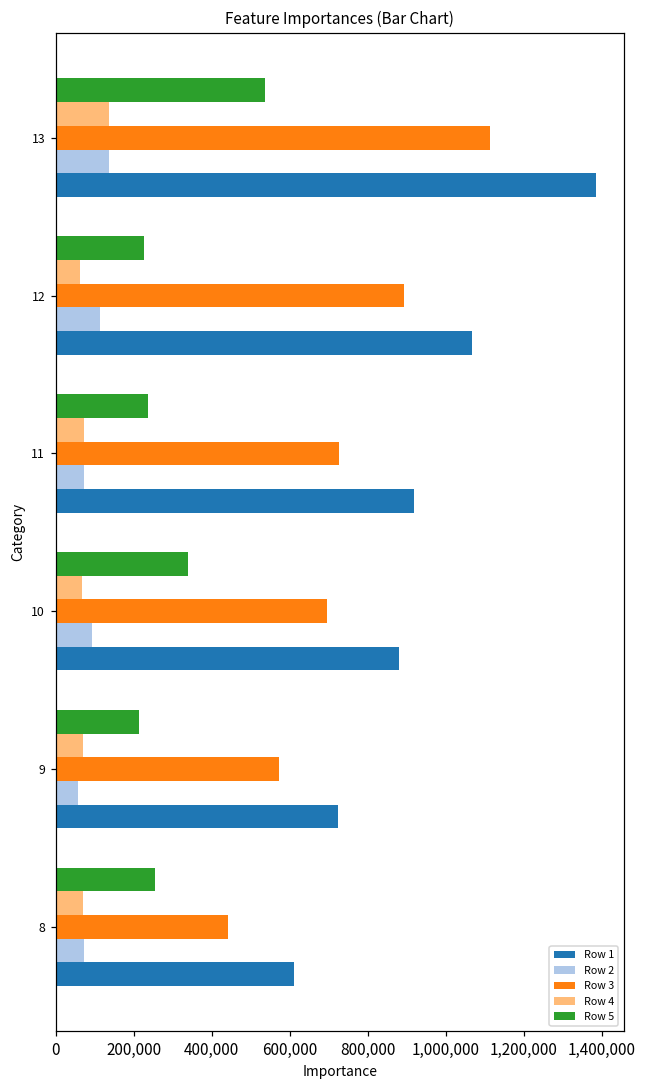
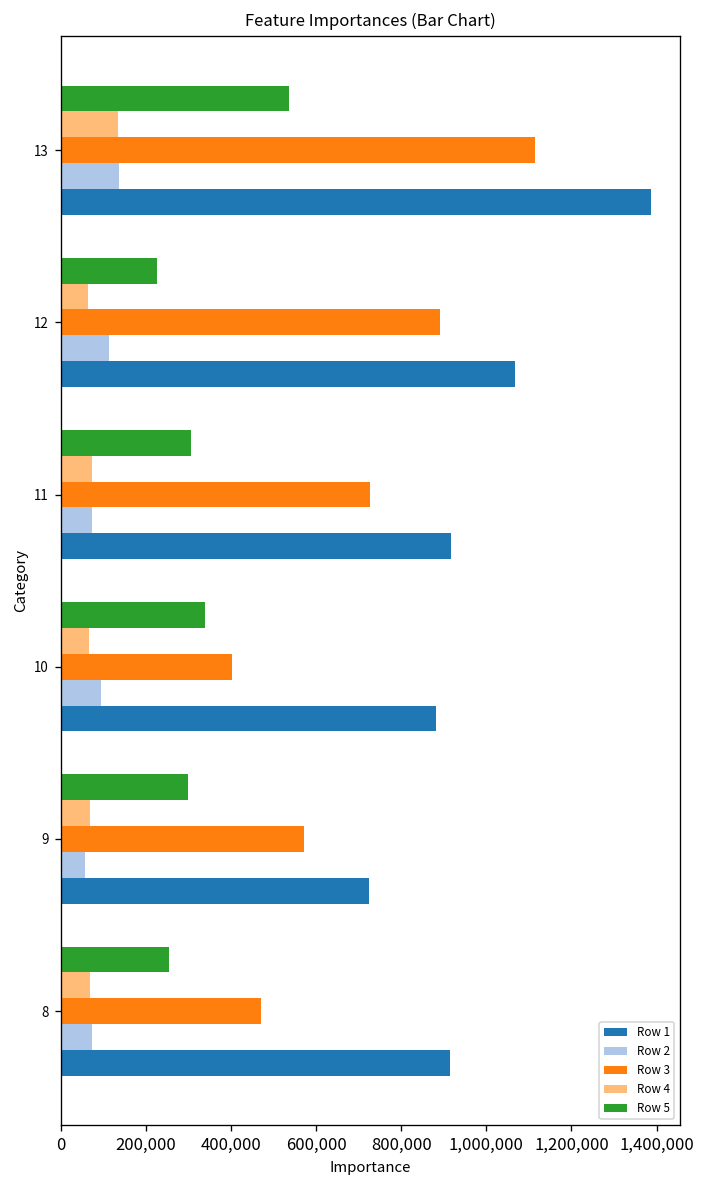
  {
    "Row 1": {
      "13": "1,390,000",
      "12": "1,070,000",
      "11": "920,000",
      "10": "880,000",
      "9": "720,000",
-     "8": "610,000"
+     "8": "920,000"
    },
    "Row 2": {
      "13": "140,000",
      "12": "110,000",
      "11": "70,000",
      "10": "90,000",
      "9": "60,000",
      "8": "70,000"
    },
    "Row 3": {
      "13": "1,110,000",
      "12": "890,000",
      "11": "730,000",
-     "10": "700,000",
+     "10": "400,000",
      "9": "570,000",
-     "8": "440,000"
+     "8": "470,000"
    },
    "Row 4": {
      "13": "140,000",
      "12": "60,000",
      "11": "70,000",
      "10": "70,000",
      "9": "70,000",
      "8": "70,000"
    },
    "Row 5": {
      "13": "540,000",
      "12": "230,000",
-     "11": "240,000",
+     "11": "310,000",
      "10": "340,000",
-     "9": "210,000",
+     "9": "300,000",
      "8": "250,000"
    }
  }
